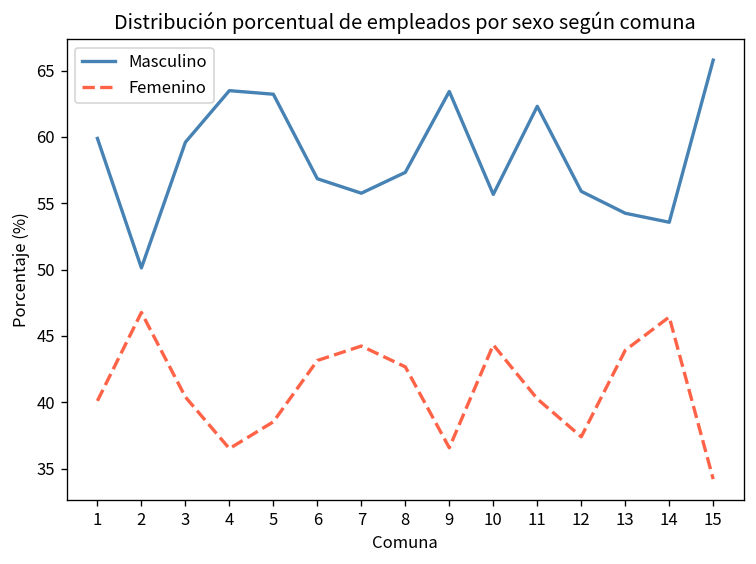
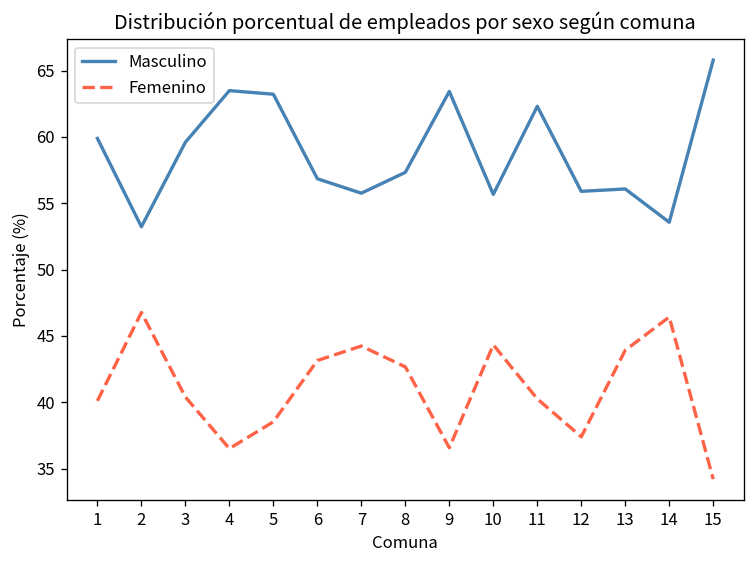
  {
    "Masculino": {
      "1": 59.9,
-     "2": 50.1,
+     "2": 53.2,
      "3": 59.6,
      "4": 63.5,
      "5": 63.2,
      "6": 56.9,
      "7": 55.8,
      "8": 57.3,
      "9": 63.4,
      "10": 55.7,
      "11": 62.3,
      "12": 55.9,
-     "13": 54.3,
+     "13": 56.1,
      "14": 53.6,
      "15": 65.8
    },
    "Femenino": {
      "1": 40.1,
      "2": 46.8,
      "3": 40.4,
      "4": 36.5,
      "5": 38.5,
      "6": 43.2,
      "7": 44.2,
      "8": 42.7,
      "9": 36.6,
      "10": 44.3,
      "11": 40.3,
      "12": 37.4,
      "13": 43.9,
      "14": 46.4,
      "15": 34.2
    }
  }
